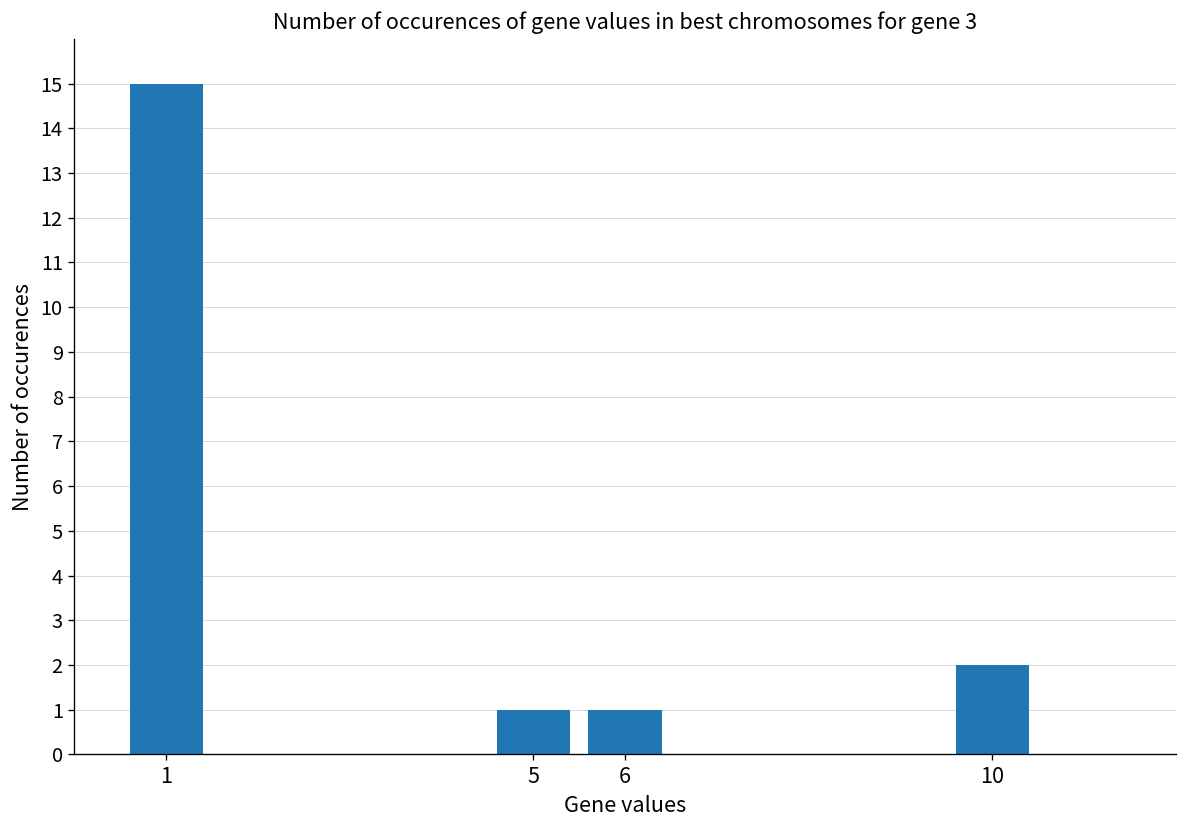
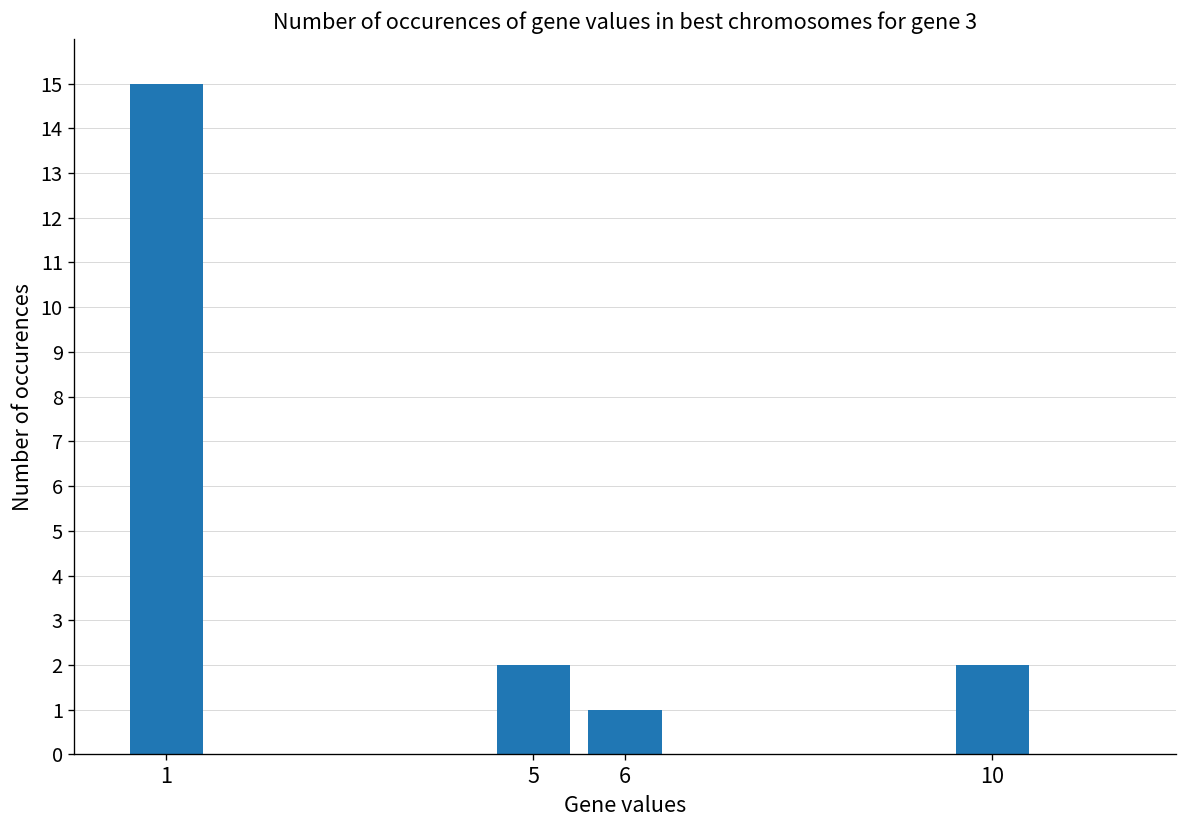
  {
    "1": 15,
-   "5": 1,
+   "5": 2,
    "6": 1,
    "10": 2
  }
